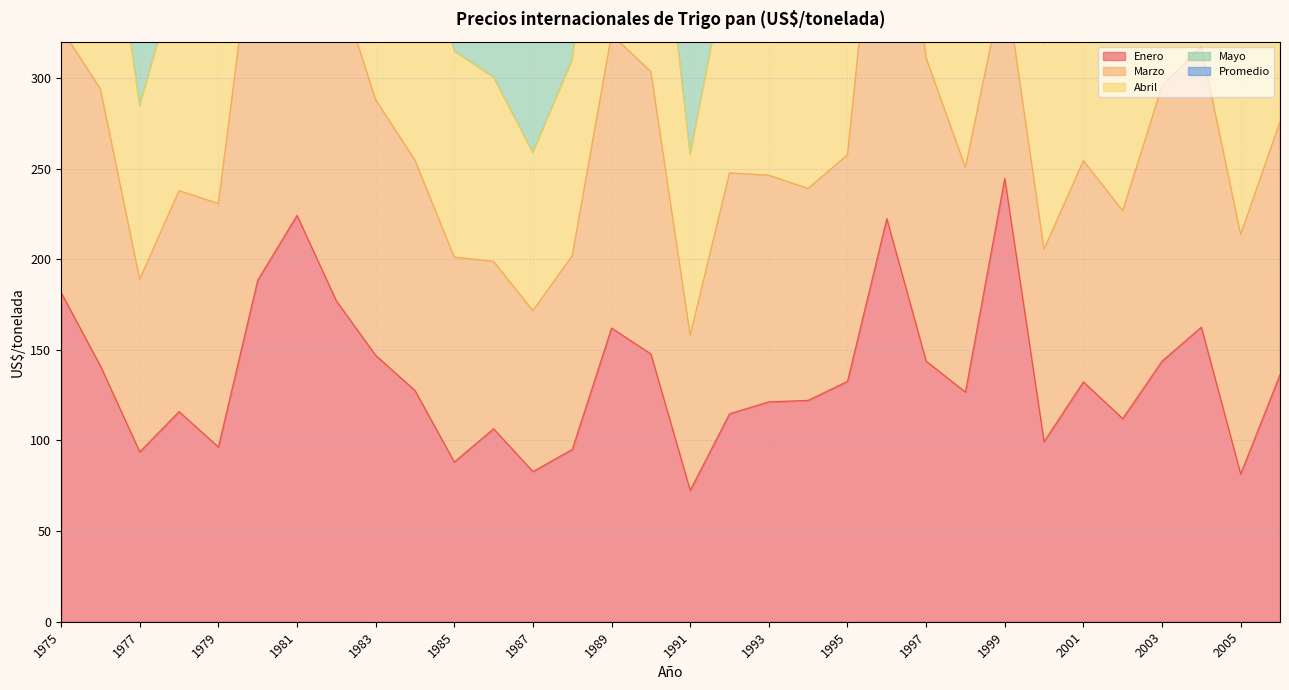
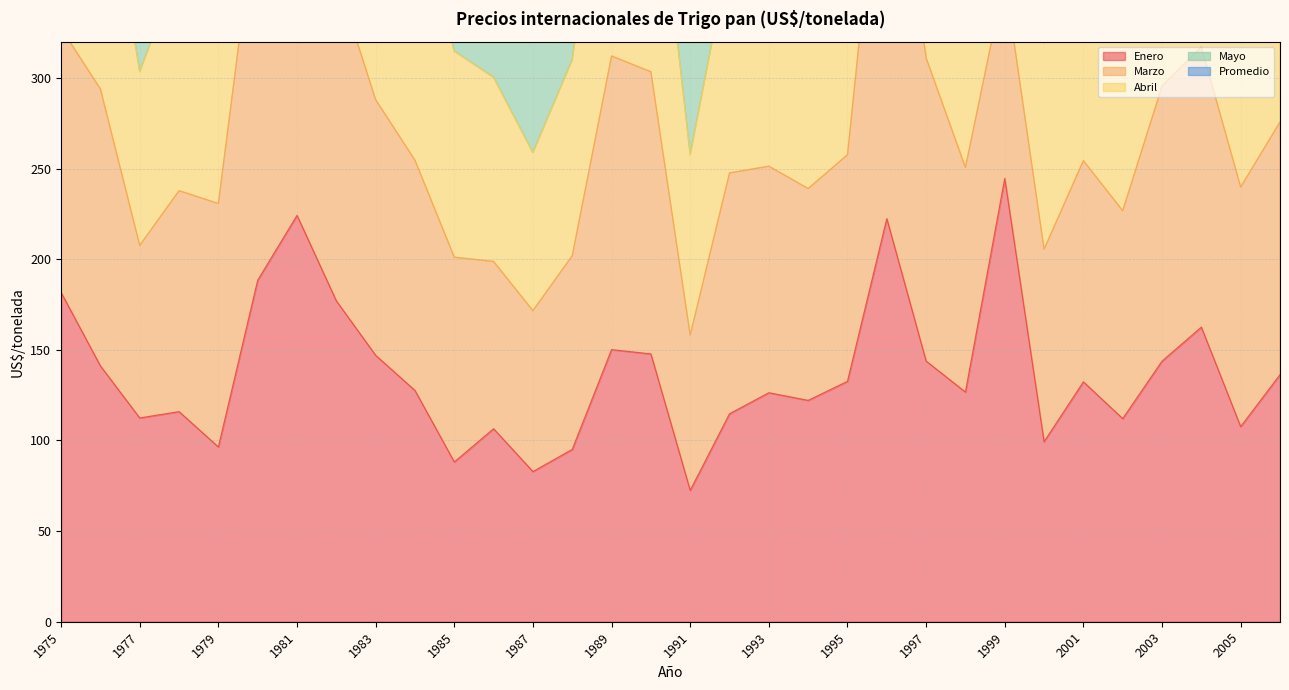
  {
    "Enero": {
      "1975": 182,
-     "1977": 94,
+     "1977": 112,
      "1979": 96,
      "1981": 224,
      "1983": 147,
      "1985": 88,
      "1987": 83,
-     "1989": 162,
+     "1989": 150,
      "1991": 72,
-     "1993": 121,
+     "1993": 126,
      "1995": 133,
      "1997": 144,
      "1999": 245,
      "2001": 132,
      "2003": 144,
-     "2005": 81
+     "2005": 108
    }
  }
